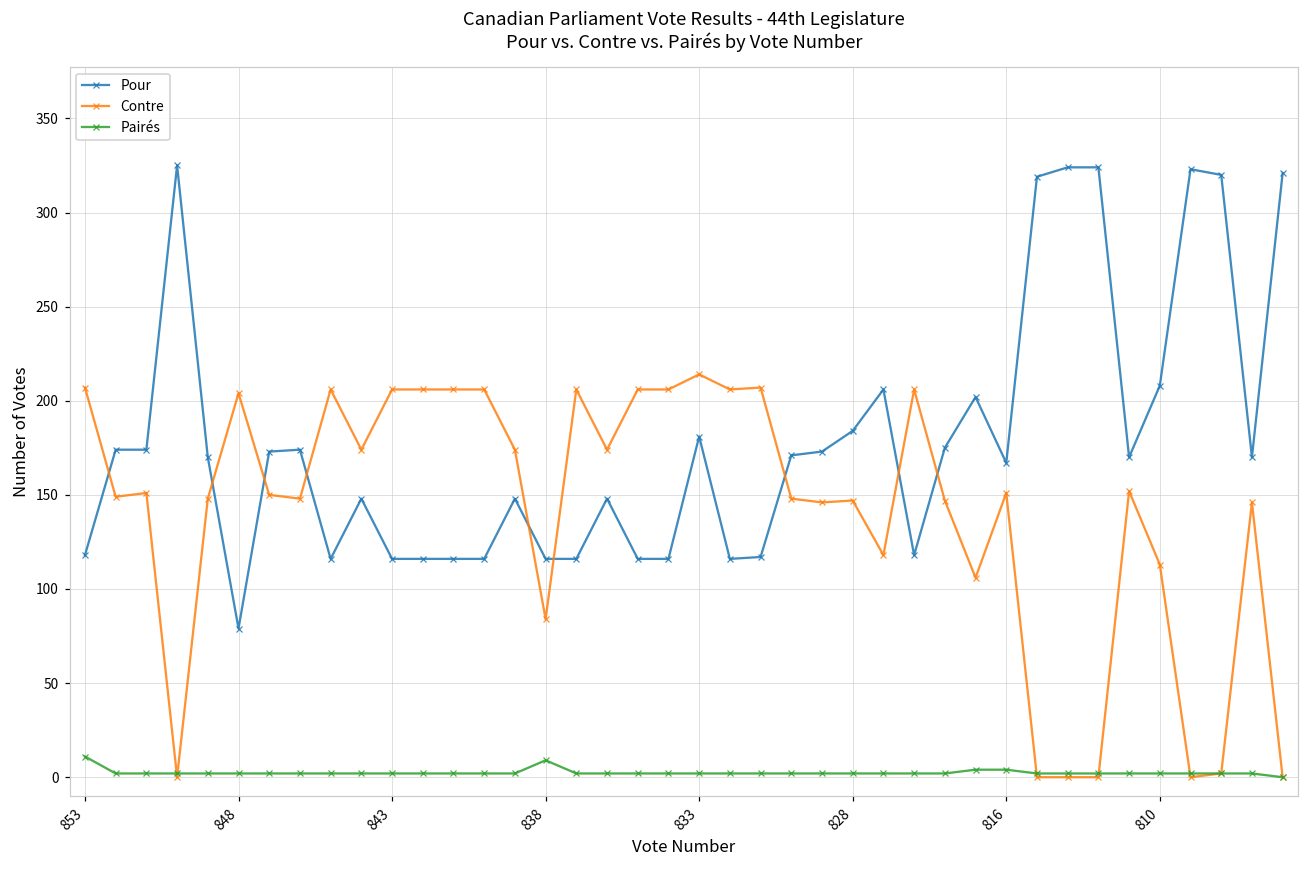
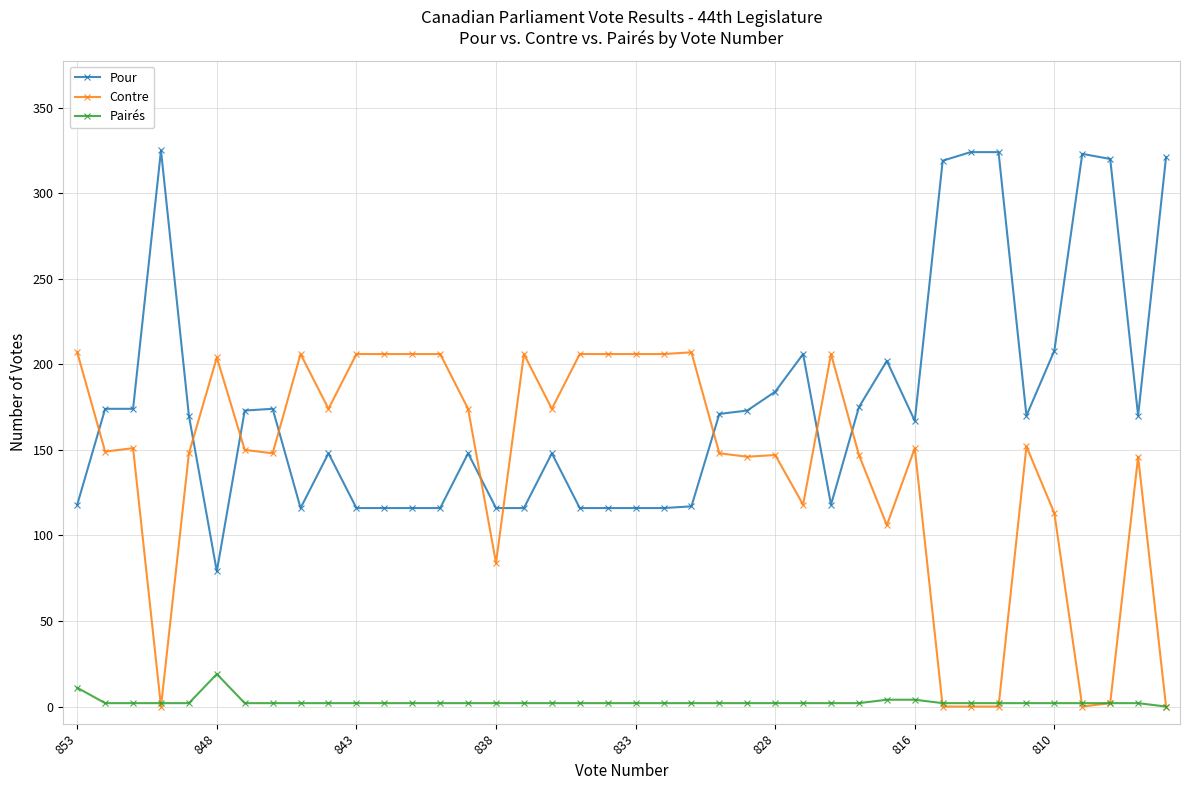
  {
    "Pour": {
      "853": 118,
      "848": 79,
      "843": 116,
      "838": 116,
-     "833": 181,
+     "833": 116,
      "828": 184,
      "816": 167,
      "810": 208
    },
    "Contre": {
      "853": 207,
      "848": 204,
      "843": 206,
      "838": 84,
-     "833": 214,
+     "833": 206,
      "828": 147,
      "816": 151,
      "810": 113
    },
    "Pairés": {
      "853": 11,
-     "848": 2,
+     "848": 19,
      "843": 2,
-     "838": 9,
+     "838": 2,
      "833": 2,
      "828": 2,
      "816": 4,
      "810": 2
    }
  }
